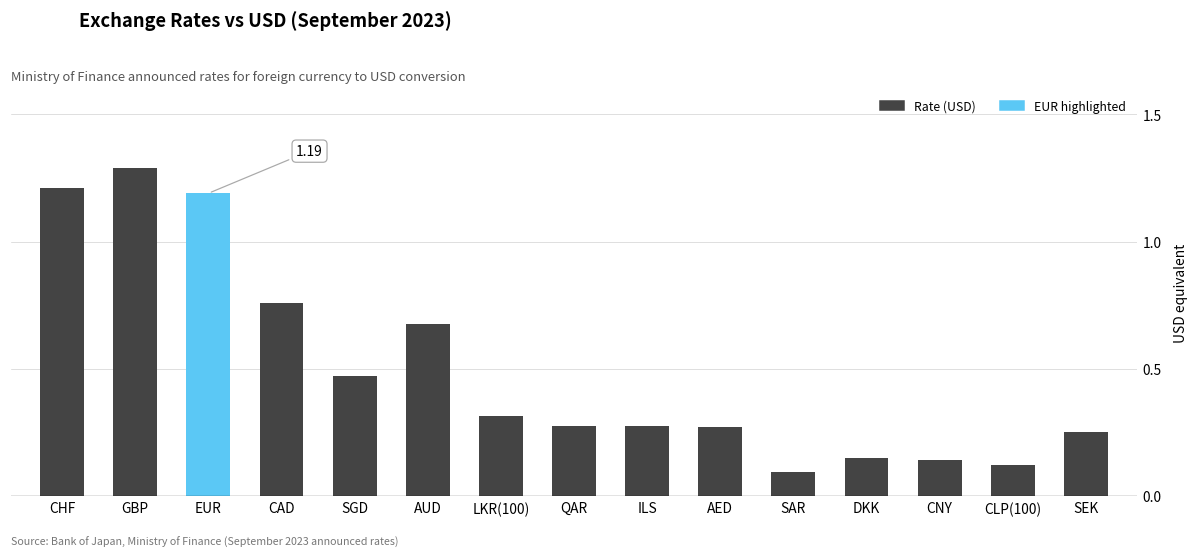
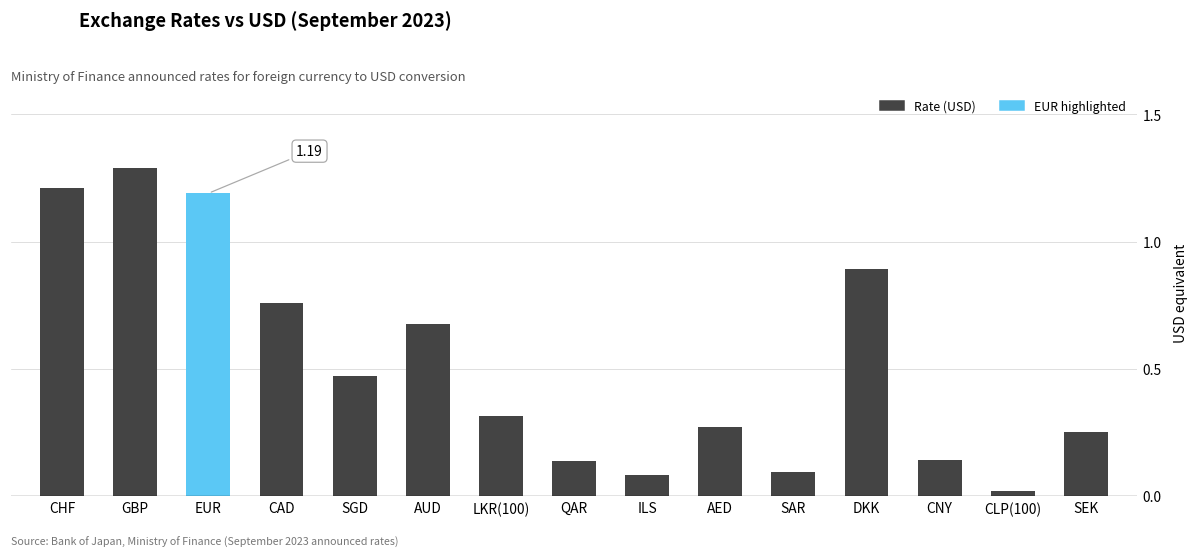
  {
    "CHF": 1.21,
    "GBP": 1.29,
    "CAD": 0.76,
    "SGD": 0.47,
    "AUD": 0.67,
    "LKR(100)": 0.31,
-   "QAR": 0.27,
-   "ILS": 0.27,
+   "QAR": 0.14,
+   "ILS": 0.08,
    "AED": 0.27,
    "SAR": 0.09,
-   "DKK": 0.15,
+   "DKK": 0.89,
    "CNY": 0.14,
-   "CLP(100)": 0.12,
+   "CLP(100)": 0.02,
    "SEK": 0.25
  }
